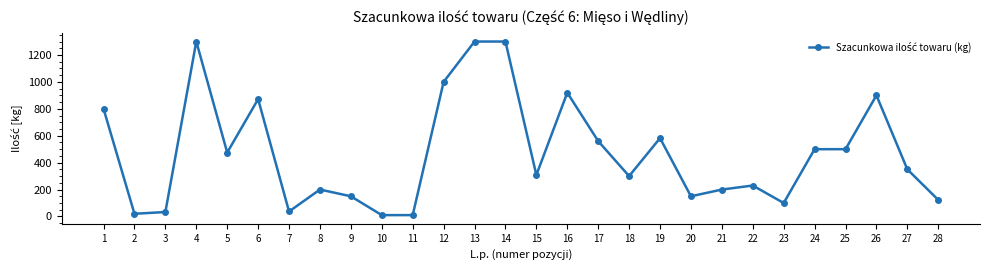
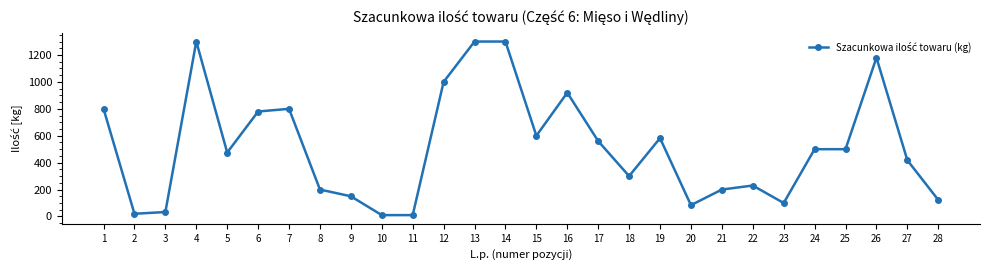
  {
    "1": 800,
    "2": 20,
    "3": 30,
    "4": 1300,
    "5": 480,
-   "6": 870,
-   "7": 40,
+   "6": 780,
+   "7": 800,
    "8": 200,
    "9": 150,
    "10": 10,
    "11": 10,
    "12": 1000,
    "13": 1300,
    "14": 1300,
-   "15": 310,
+   "15": 600,
    "16": 920,
    "17": 560,
    "18": 300,
    "19": 580,
-   "20": 150,
+   "20": 80,
    "21": 200,
    "22": 230,
    "23": 100,
    "24": 500,
    "25": 500,
-   "26": 900,
-   "27": 350,
+   "26": 1180,
+   "27": 420,
    "28": 120
  }
